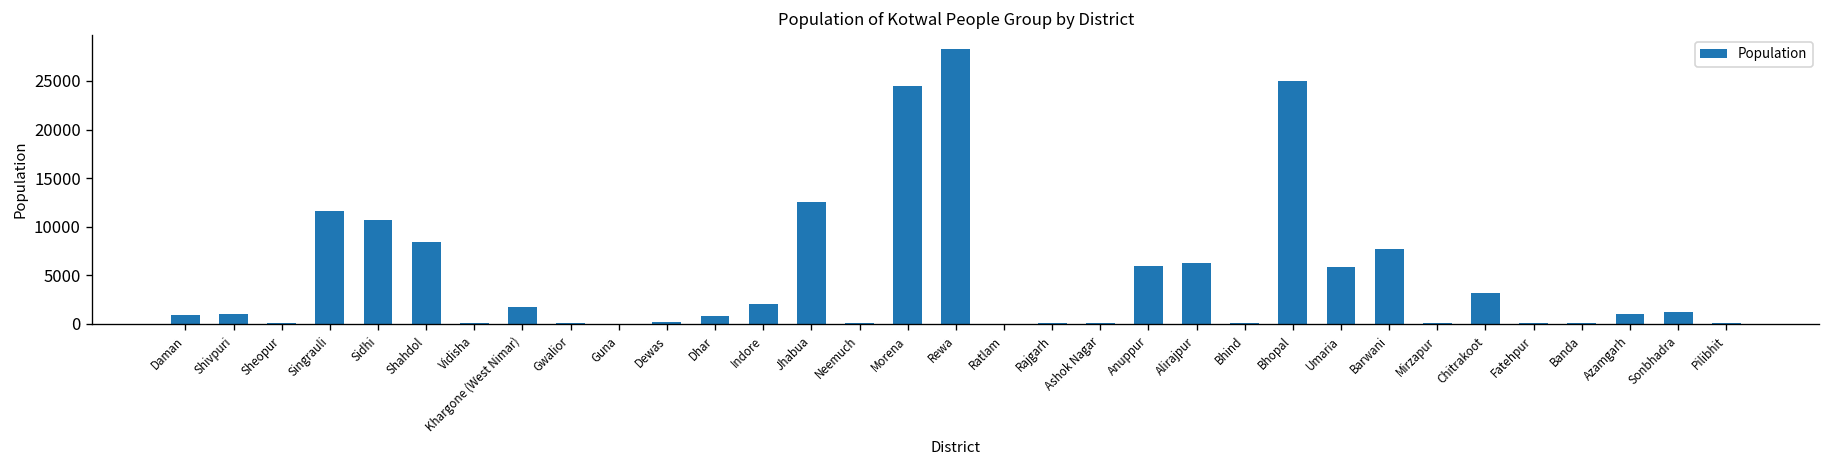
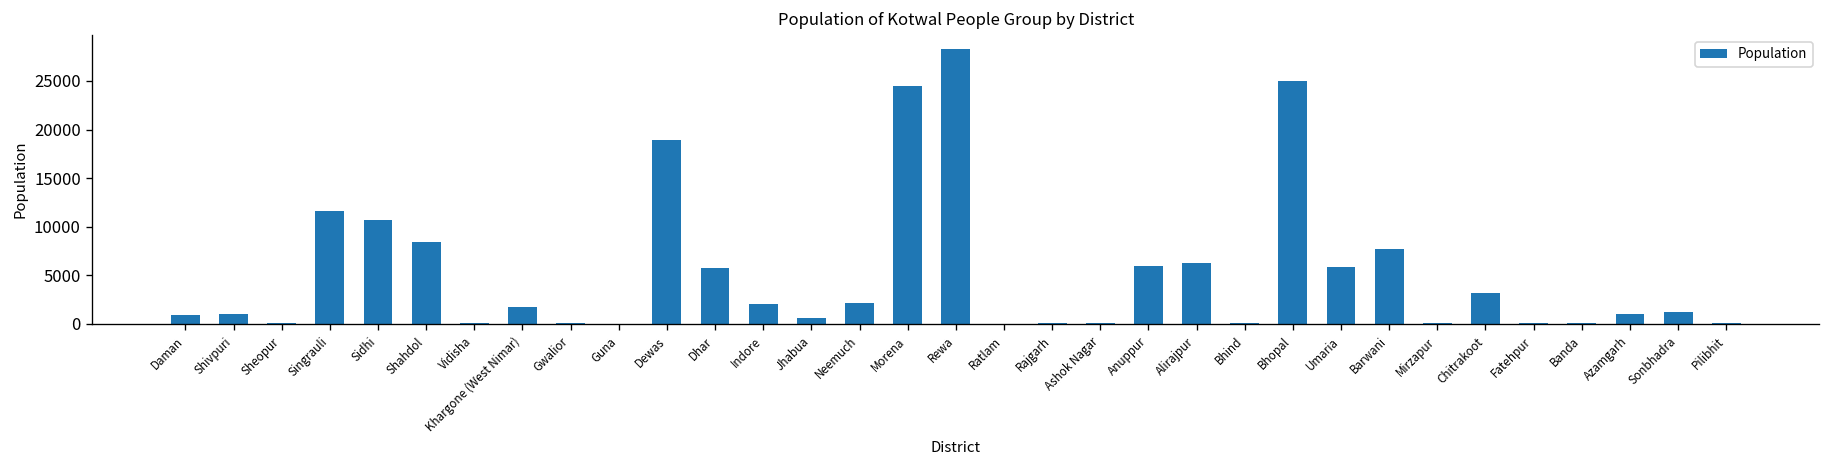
  {
    "Daman": 1000,
    "Shivpuri": 1000,
    "Singrauli": 12000,
    "Sidhi": 11000,
    "Shahdol": 8000,
    "Khargone (West Nimar)": 2000,
-   "Dewas": 0,
-   "Dhar": 1000,
+   "Dewas": 19000,
+   "Dhar": 6000,
    "Indore": 2000,
-   "Jhabua": 13000,
-   "Neemuch": 0,
+   "Jhabua": 1000,
+   "Neemuch": 2000,
    "Morena": 24000,
    "Rewa": 28000,
    "Anuppur": 6000,
    "Alirajpur": 6000,
    "Bhopal": 25000,
    "Umaria": 6000,
    "Barwani": 8000,
    "Chitrakoot": 3000,
    "Azamgarh": 1000,
    "Sonbhadra": 1000
  }
